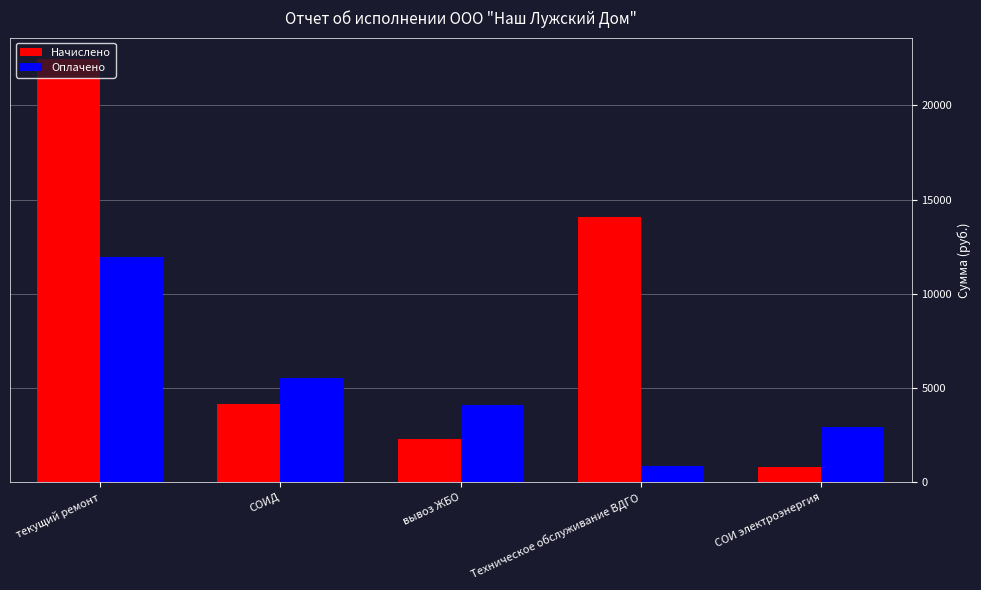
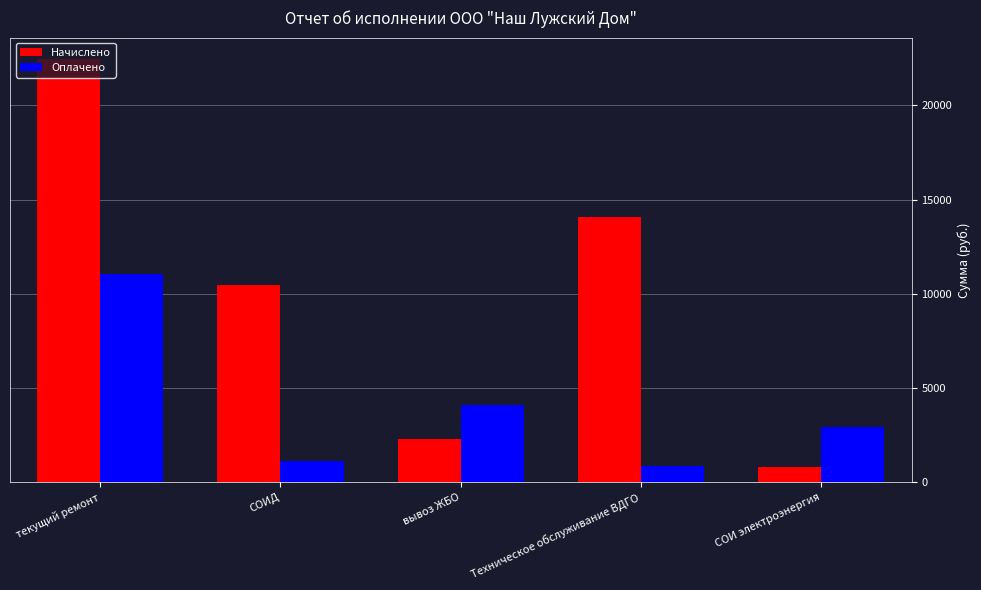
  {
    "Начислено": {
-     "СОИД": 4200,
+     "СОИД": 10500,
      "вывоз ЖБО": 2300,
      "Техническое обслуживание ВДГО": 14100,
      "СОИ электроэнергия": 800
    },
    "Оплачено": {
-     "текущий ремонт": 12000,
-     "СОИД": 5600,
+     "текущий ремонт": 11000,
+     "СОИД": 1100,
      "вывоз ЖБО": 4100,
      "Техническое обслуживание ВДГО": 900,
      "СОИ электроэнергия": 2900
    }
  }
